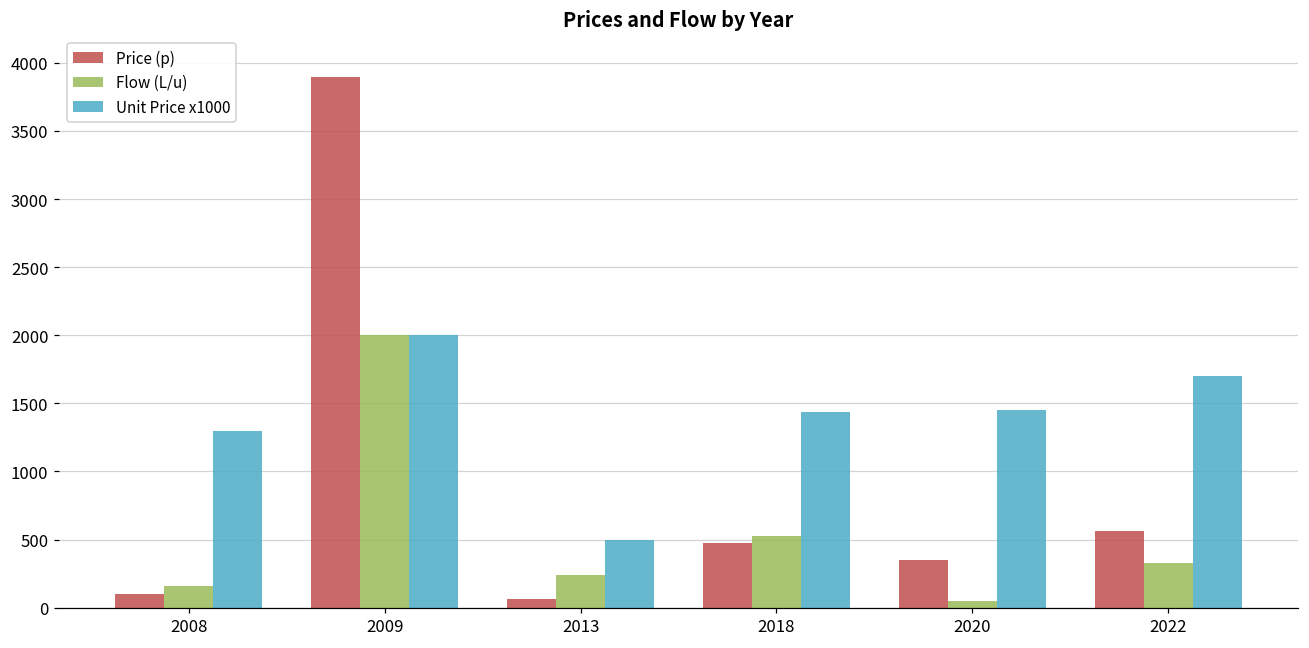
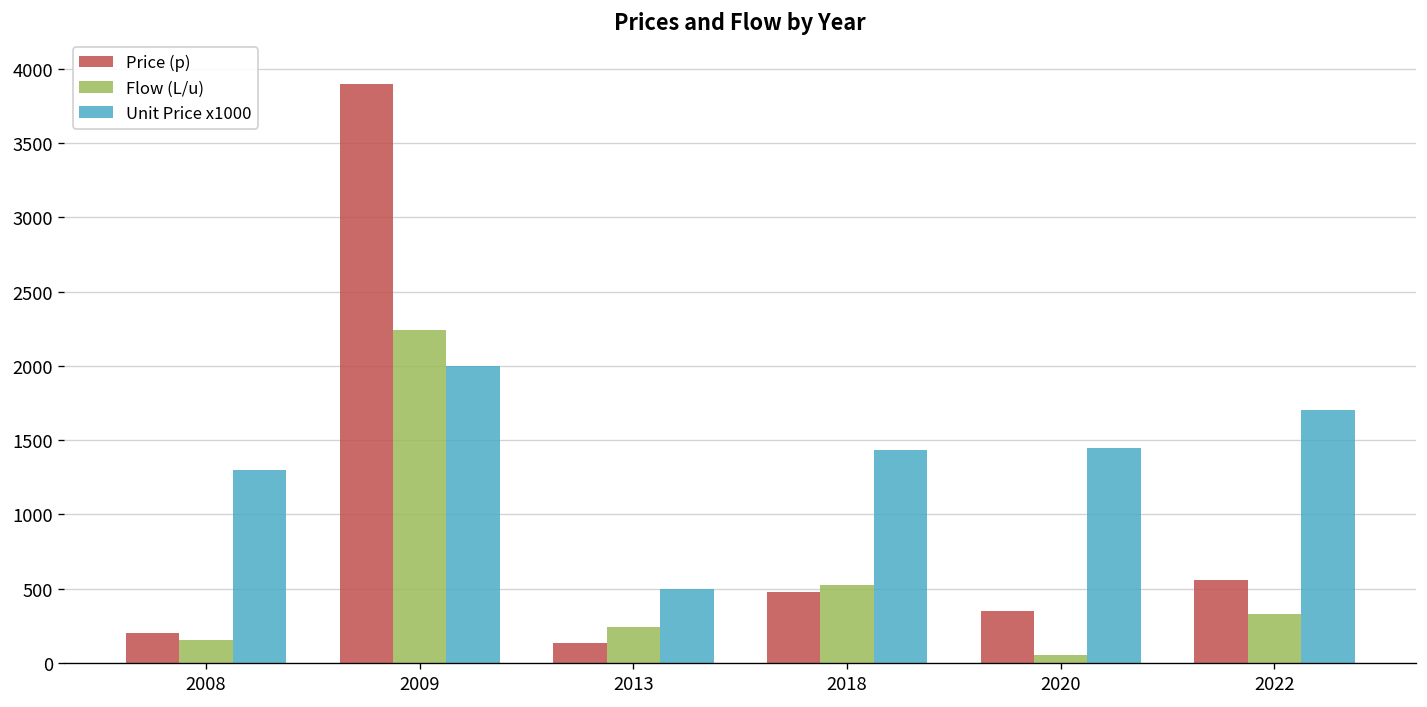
  {
    "Price (p)": {
-     "2008": 100,
+     "2008": 200,
      "2009": 3900,
-     "2013": 60,
+     "2013": 140,
      "2018": 480,
      "2020": 350,
      "2022": 560
    },
    "Flow (L/u)": {
      "2008": 160,
-     "2009": 2000,
+     "2009": 2240,
      "2013": 240,
      "2018": 520,
      "2020": 50,
      "2022": 330
    },
    "Unit Price x1000": {
      "2008": 1300,
      "2009": 2000,
      "2013": 500,
      "2018": 1440,
      "2020": 1450,
      "2022": 1700
    }
  }
